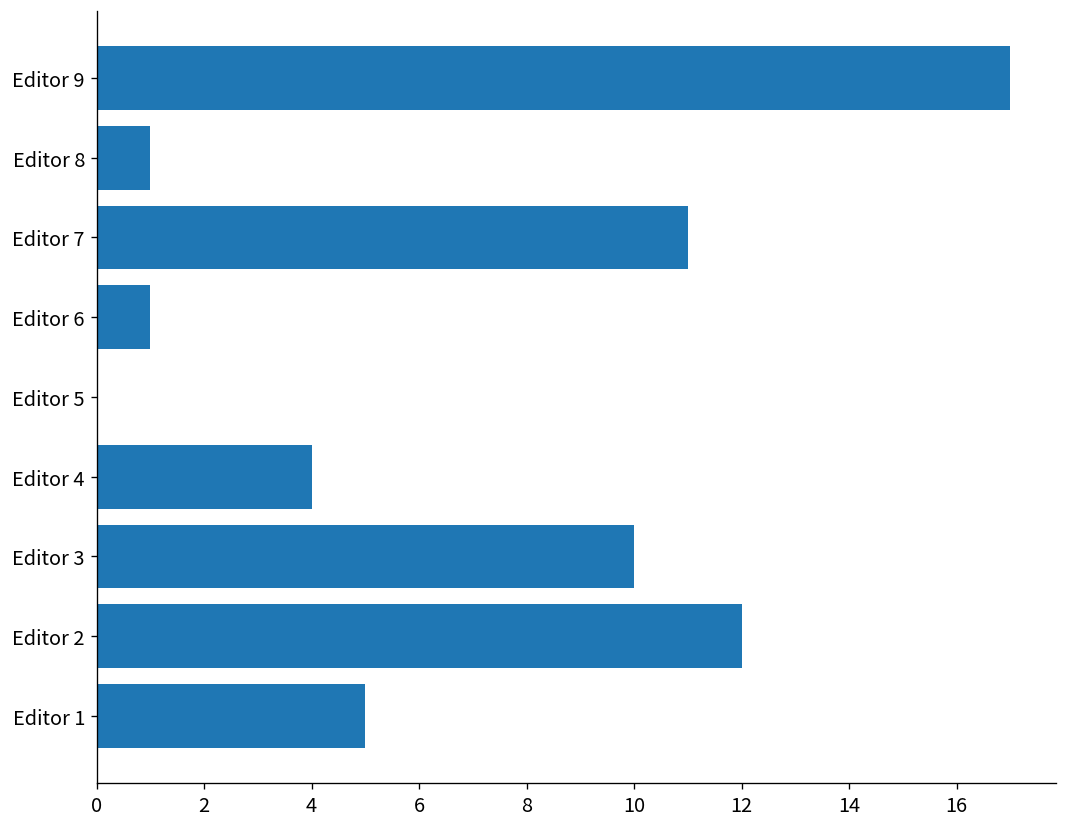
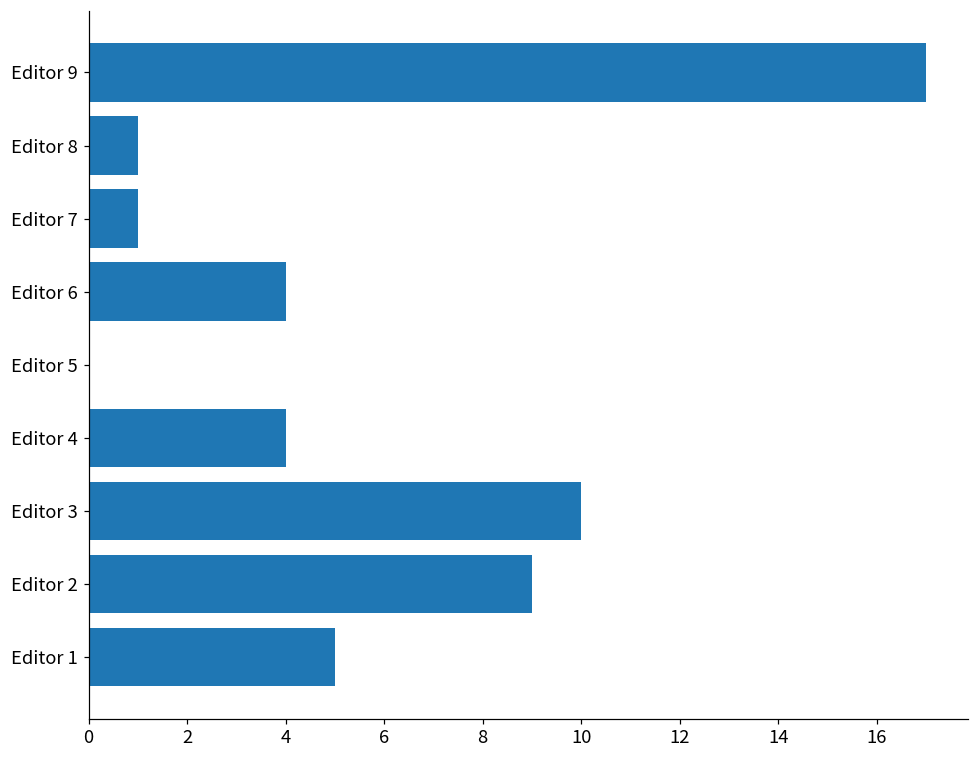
  {
    "Editor 9": 17,
    "Editor 8": 1,
-   "Editor 7": 11,
-   "Editor 6": 1,
+   "Editor 7": 1,
+   "Editor 6": 4,
    "Editor 5": 0,
    "Editor 4": 4,
    "Editor 3": 10,
-   "Editor 2": 12,
+   "Editor 2": 9,
    "Editor 1": 5
  }
